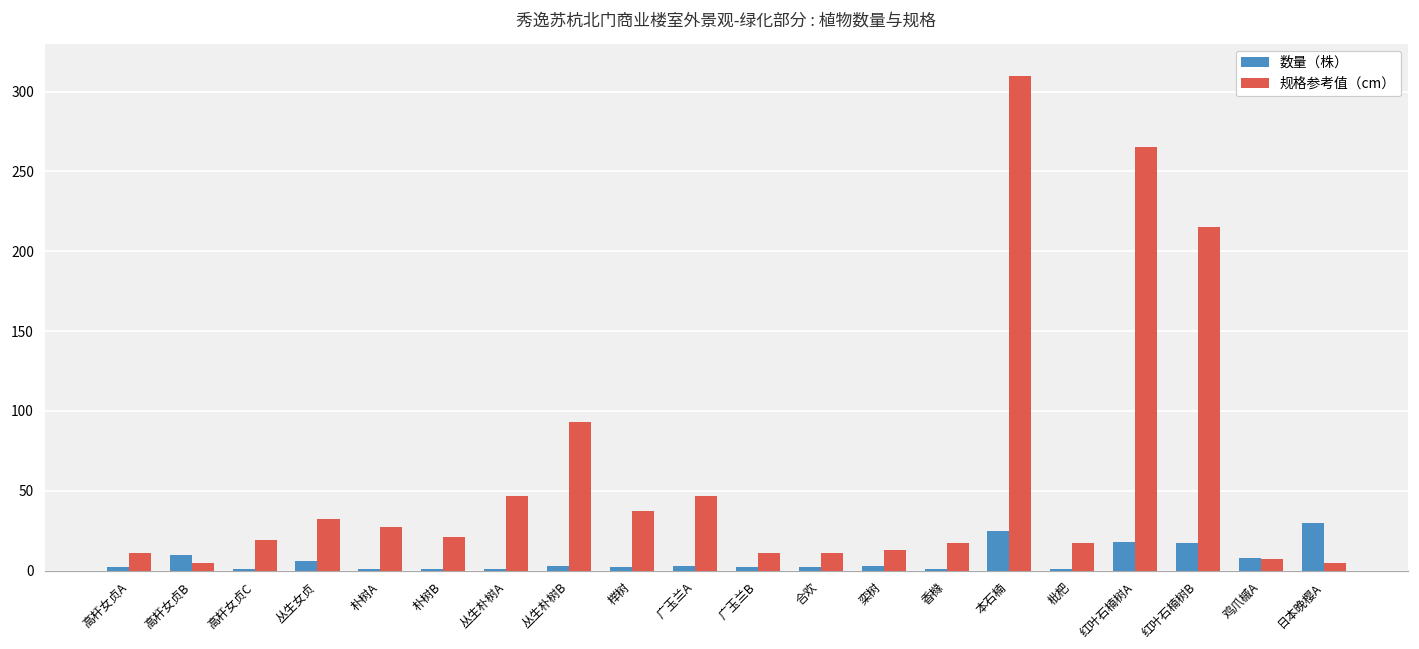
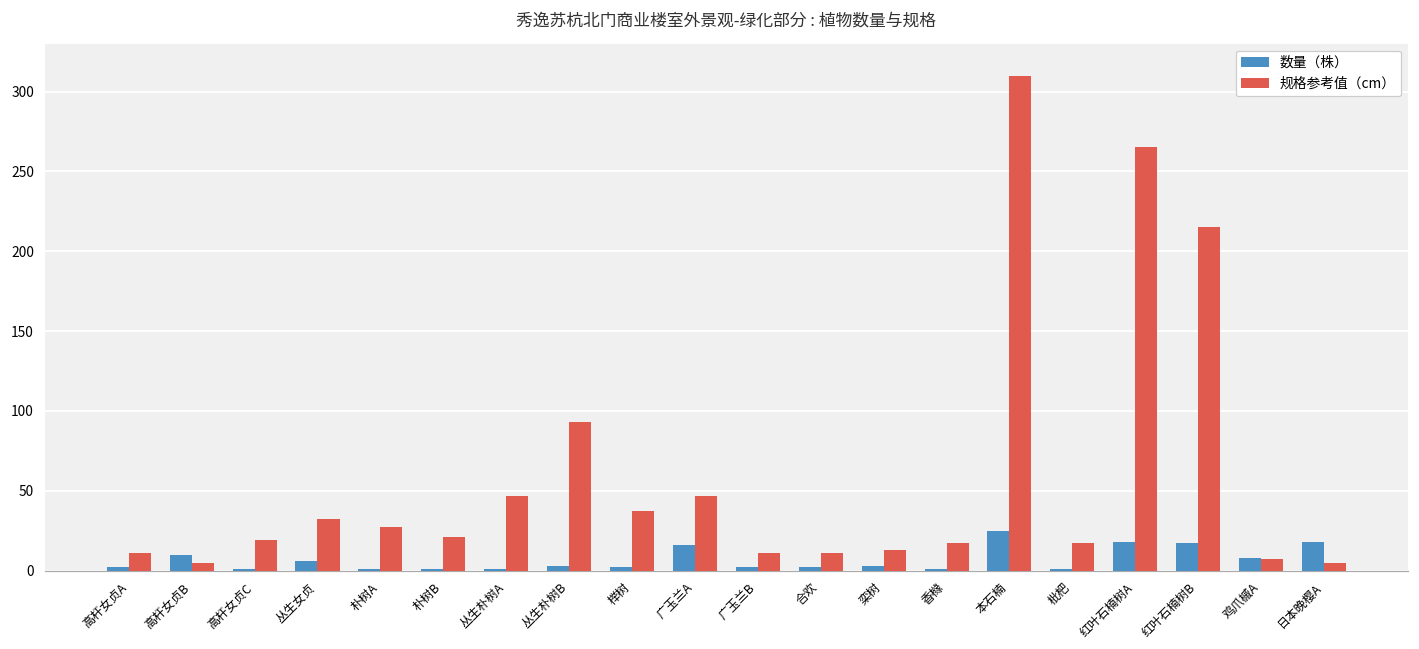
  {
    "数量（株）": {
      "高杆女贞A": 2,
      "高杆女贞B": 10,
      "丛生女贞": 6,
      "丛生朴树B": 3,
      "榉树": 2,
-     "广玉兰A": 3,
+     "广玉兰A": 16,
      "广玉兰B": 2,
      "合欢": 2,
      "栾树": 3,
      "本石楠": 25,
      "红叶石楠树A": 18,
      "红叶石楠树B": 17,
      "鸡爪槭A": 8,
-     "日本晚樱A": 30
+     "日本晚樱A": 18
    },
    "规格参考值（cm）": {
      "高杆女贞A": 11,
      "高杆女贞B": 5,
      "高杆女贞C": 19,
      "丛生女贞": 32,
      "朴树A": 27,
      "朴树B": 21,
      "丛生朴树A": 47,
      "丛生朴树B": 93,
      "榉树": 37,
      "广玉兰A": 47,
      "广玉兰B": 11,
      "合欢": 11,
      "栾树": 13,
      "香橼": 17,
      "本石楠": 310,
      "枇杷": 17,
      "红叶石楠树A": 265,
      "红叶石楠树B": 215,
      "鸡爪槭A": 7,
      "日本晚樱A": 5
    }
  }
